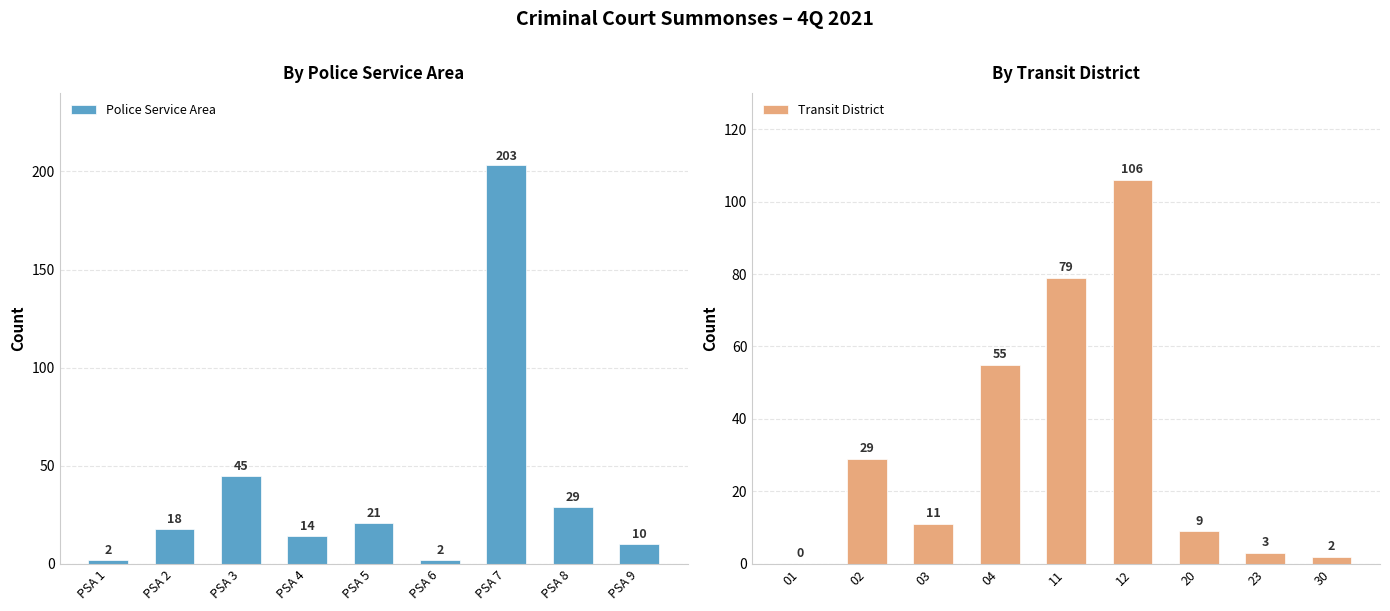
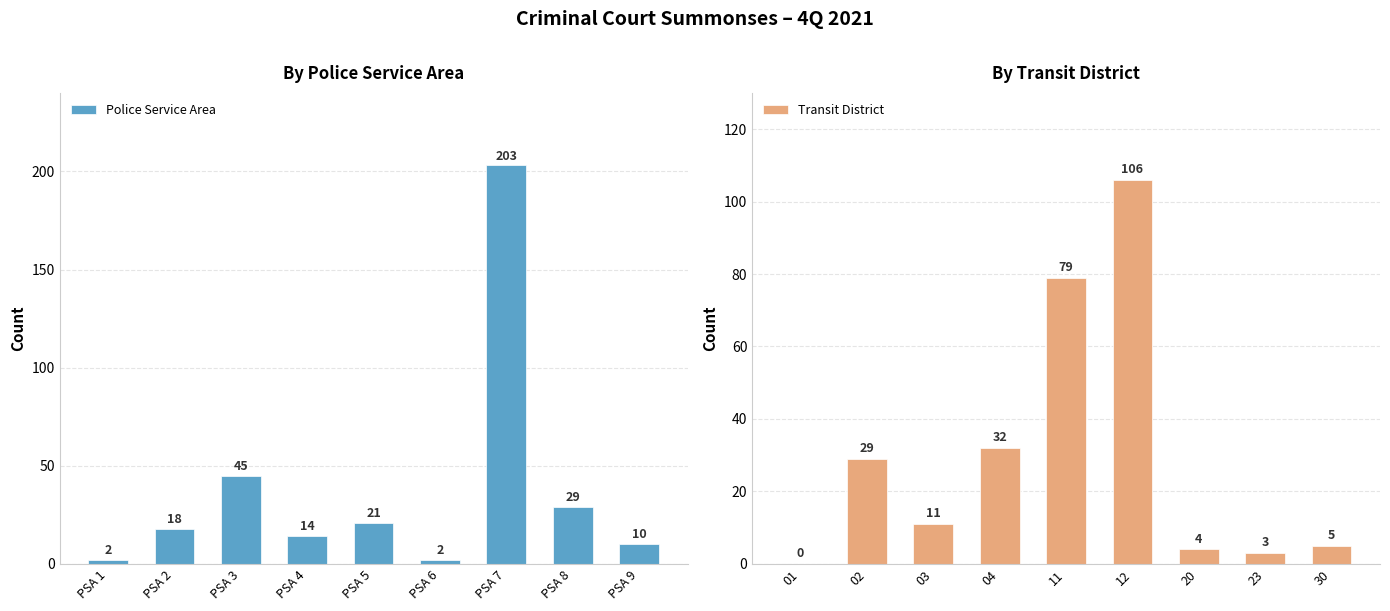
  {
    "By Police Service Area": {
      "PSA 1": 2,
      "PSA 2": 18,
      "PSA 3": 45,
      "PSA 4": 14,
      "PSA 5": 21,
      "PSA 6": 2,
      "PSA 7": 203,
      "PSA 8": 29,
      "PSA 9": 10
    },
    "By Transit District": {
      "01": 0,
      "02": 29,
      "03": 11,
-     "04": 55,
+     "04": 32,
      "11": 79,
      "12": 106,
-     "20": 9,
+     "20": 4,
      "23": 3,
-     "30": 2
+     "30": 5
    }
  }
